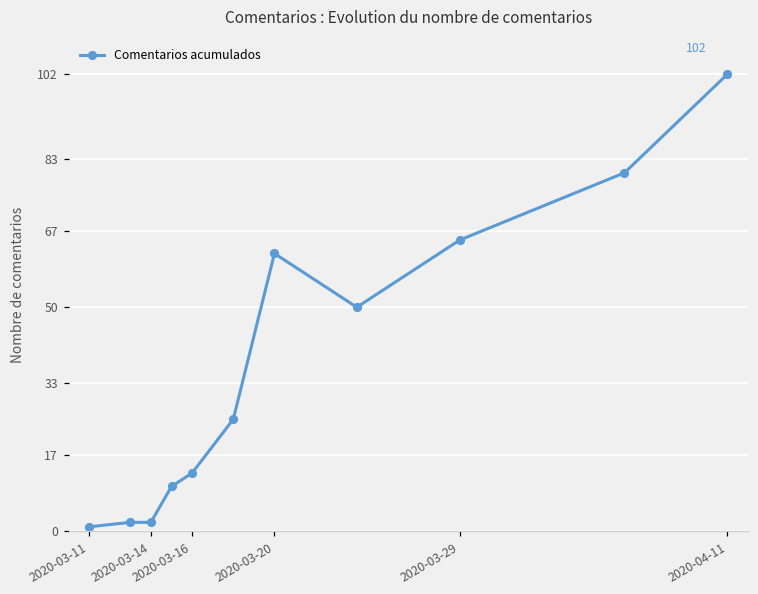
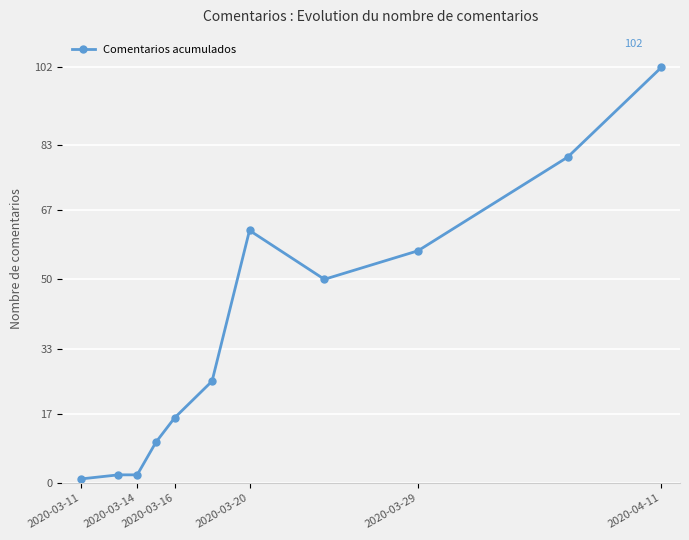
  {
    "2020-03-11": 1,
    "2020-03-14": 2,
-   "2020-03-16": 13,
+   "2020-03-16": 16,
    "2020-03-20": 62,
-   "2020-03-29": 65
+   "2020-03-29": 57
  }
